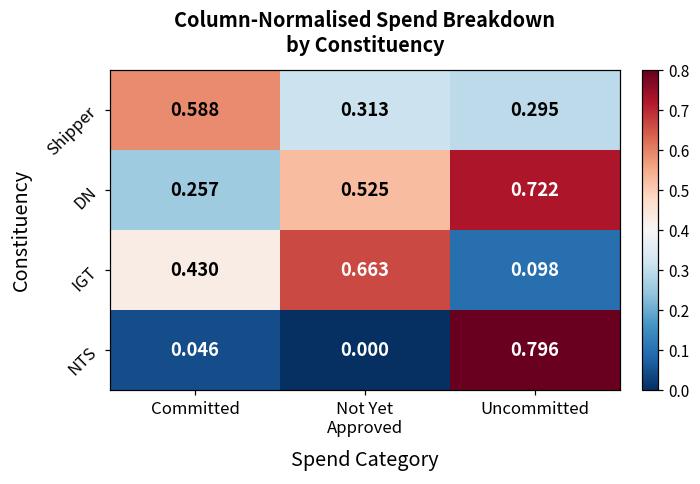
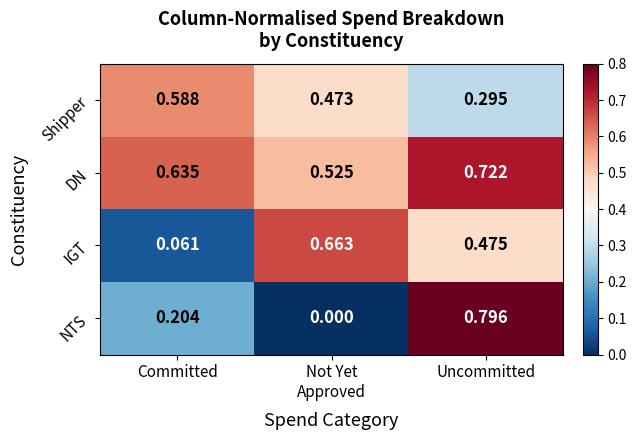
  {
    "Shipper": {
      "Committed": 0.588,
-     "Not Yet Approved": 0.313,
+     "Not Yet Approved": 0.473,
      "Uncommitted": 0.295
    },
    "DN": {
-     "Committed": 0.257,
+     "Committed": 0.635,
      "Not Yet Approved": 0.525,
      "Uncommitted": 0.722
    },
    "IGT": {
-     "Committed": 0.430,
+     "Committed": 0.061,
      "Not Yet Approved": 0.663,
-     "Uncommitted": 0.098
+     "Uncommitted": 0.475
    },
    "NTS": {
-     "Committed": 0.046,
+     "Committed": 0.204,
      "Not Yet Approved": 0.000,
      "Uncommitted": 0.796
    }
  }
